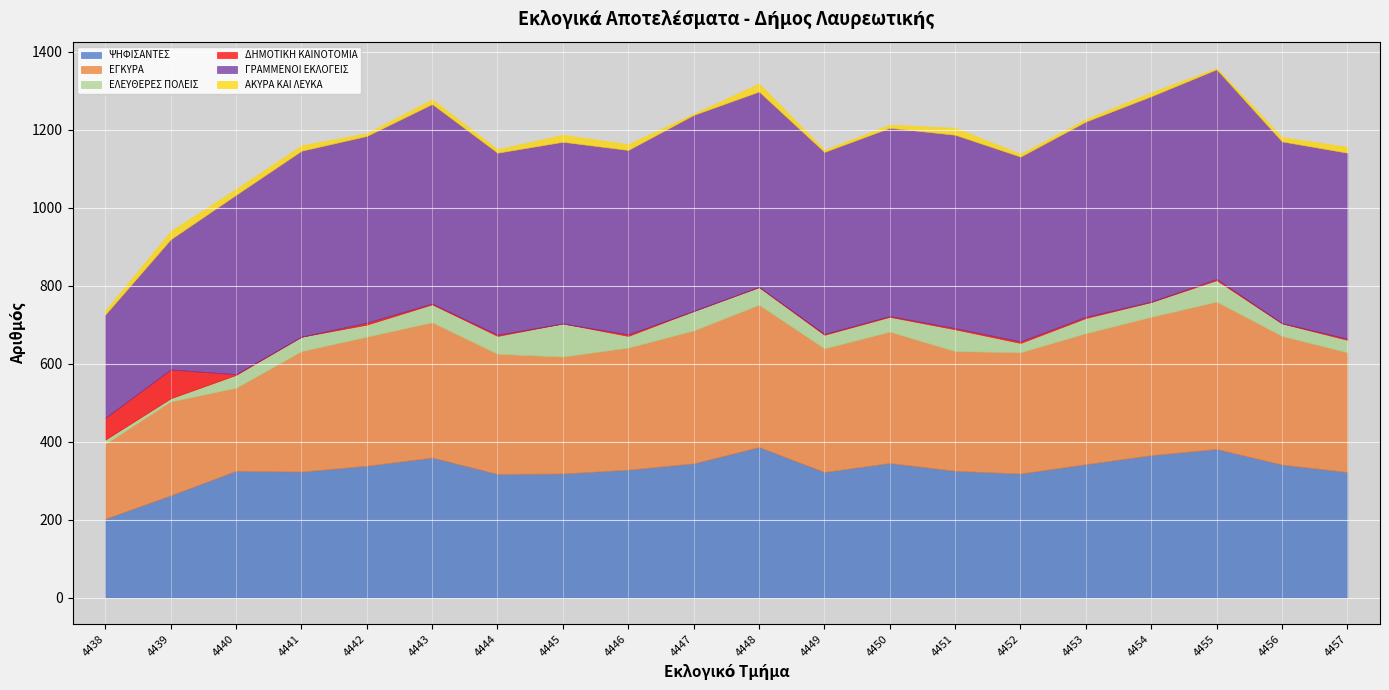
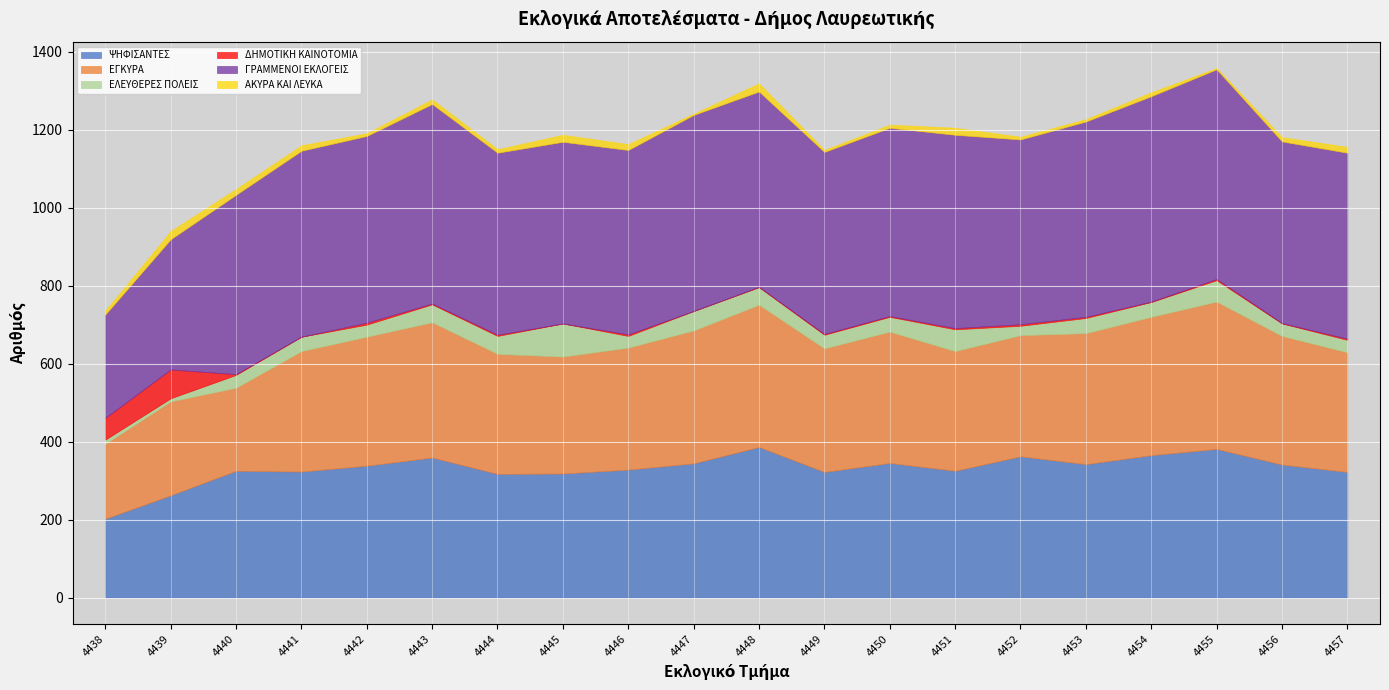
  {
    "ΨΗΦΙΣΑΝΤΕΣ": {
      "4438": 200,
      "4439": 260,
      "4440": 330,
      "4441": 320,
      "4442": 340,
      "4443": 360,
      "4444": 320,
      "4445": 320,
      "4446": 330,
      "4447": 340,
      "4448": 390,
      "4449": 320,
      "4450": 350,
      "4451": 330,
-     "4452": 320,
+     "4452": 360,
      "4453": 340,
      "4454": 370,
      "4455": 380,
      "4456": 340,
      "4457": 320
    },
    "ΕΓΚΥΡΑ": {
      "4438": 190,
      "4439": 240,
      "4440": 210,
      "4441": 310,
      "4442": 330,
      "4443": 350,
      "4444": 310,
      "4445": 300,
      "4446": 310,
      "4447": 340,
      "4448": 370,
      "4449": 320,
      "4450": 340,
      "4451": 310,
      "4452": 310,
      "4453": 340,
      "4454": 360,
      "4455": 380,
      "4456": 330,
      "4457": 310
    },
    "ΕΛΕΥΘΕΡΕΣ ΠΟΛΕΙΣ": {
      "4438": 10,
      "4439": 10
    },
    "ΔΗΜΟΤΙΚΗ ΚΑΙΝΟΤΟΜΙΑ": {
      "4438": 60,
      "4439": 70
    },
    "ΓΡΑΜΜΕΝΟΙ ΕΚΛΟΓΕΙΣ": {
      "4438": 270,
      "4439": 330,
      "4440": 460,
      "4441": 480,
      "4442": 480,
      "4443": 510,
      "4444": 470,
      "4445": 470,
      "4446": 470,
      "4448": 500,
      "4450": 480,
      "4451": 500,
      "4452": 470,
      "4454": 530,
      "4456": 470,
      "4457": 480
    },
    "ΑΚΥΡΑ ΚΑΙ ΛΕΥΚΑ": {
      "4438": 10,
      "4439": 20,
      "4440": 20,
      "4441": 10,
      "4442": 10,
      "4443": 10,
      "4444": 10,
      "4445": 20,
      "4446": 20,
      "4448": 20,
      "4450": 10,
      "4451": 20,
      "4452": 10,
      "4454": 10,
      "4456": 10,
      "4457": 20
    }
  }
